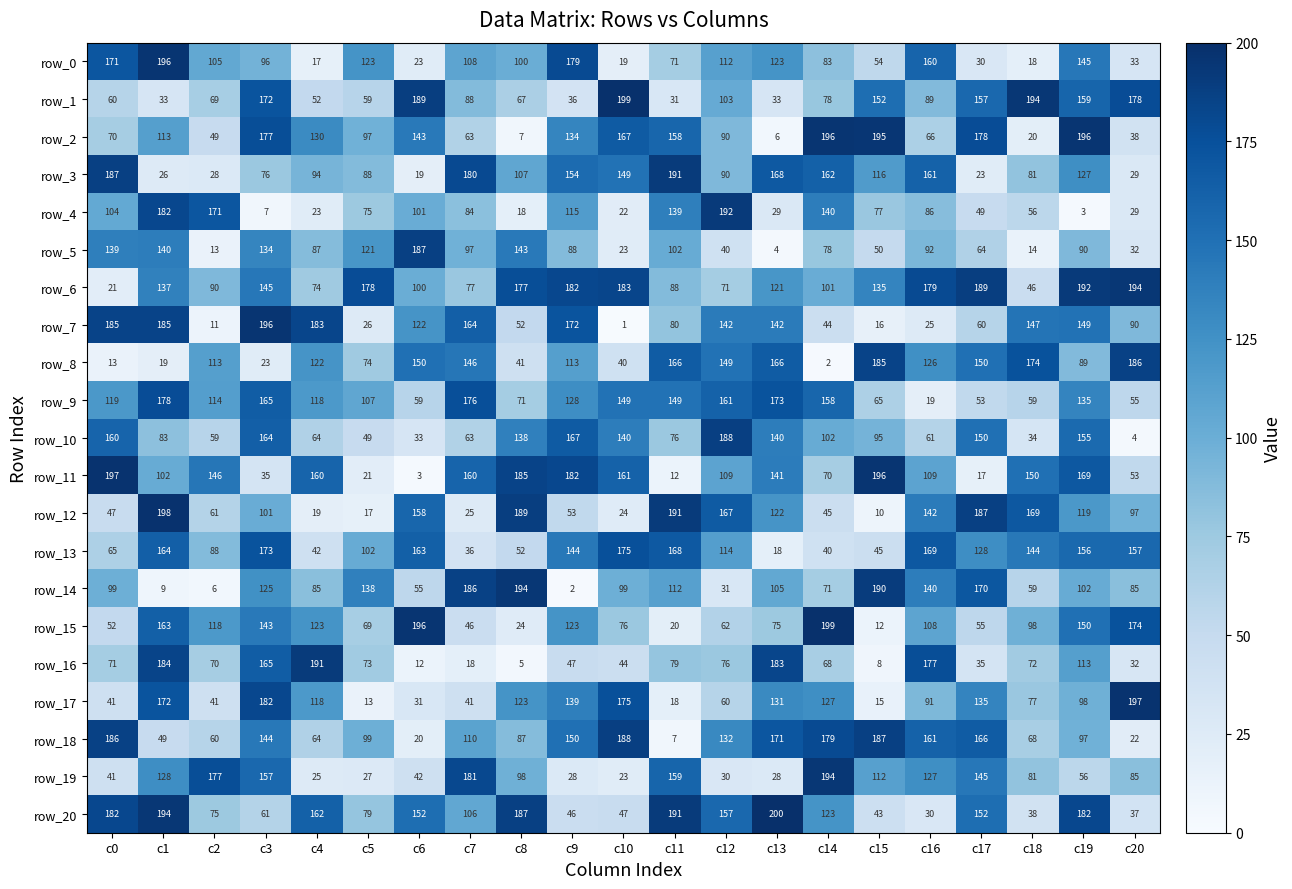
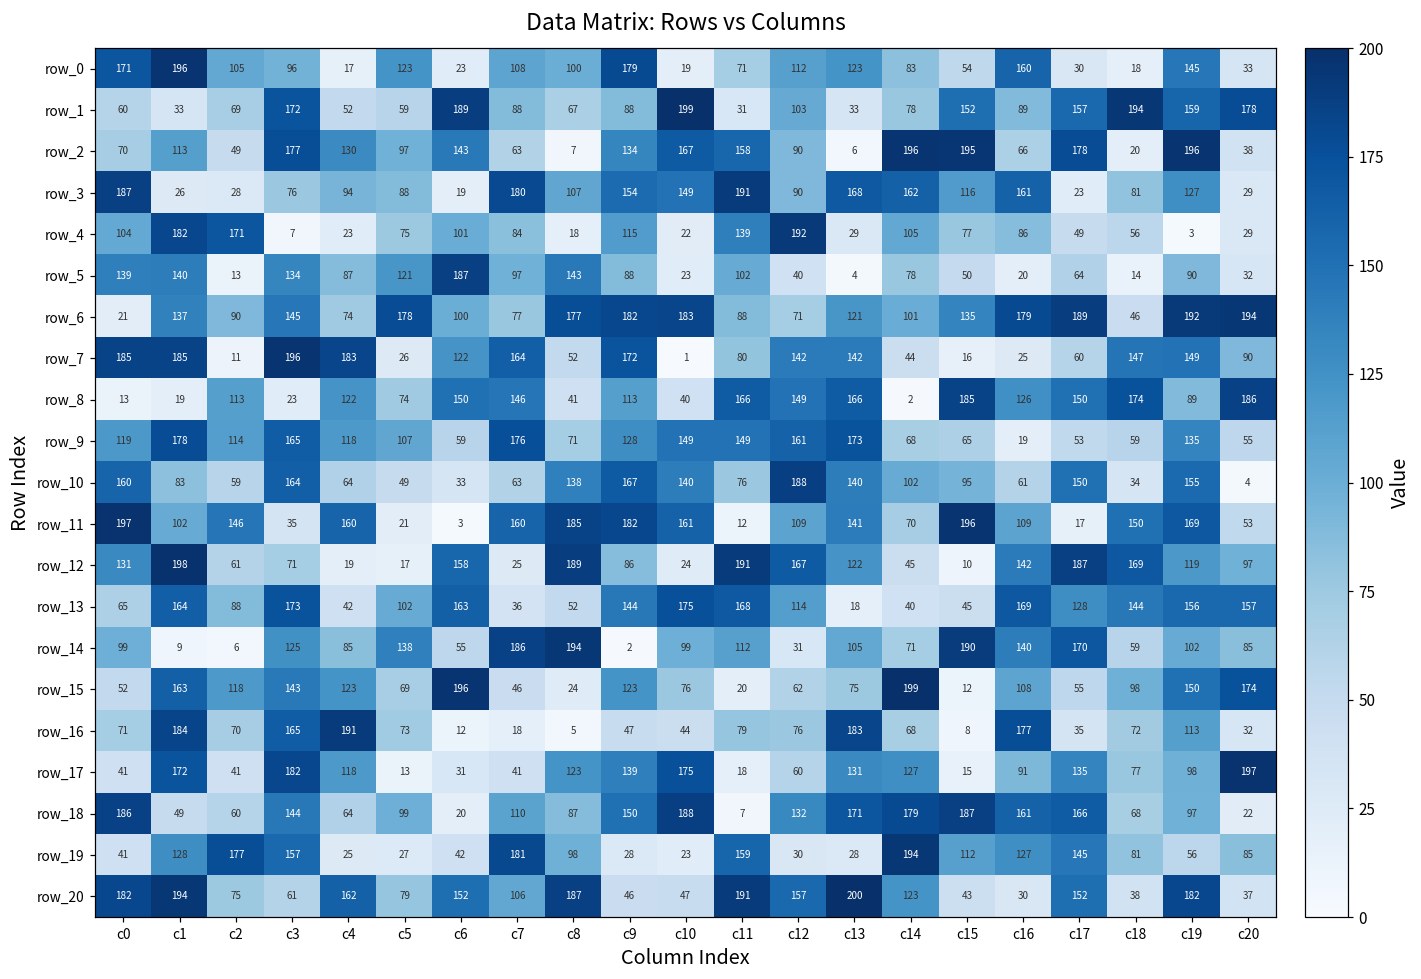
  {
    "row_1": {
      "c0": 60,
      "c1": 33,
      "c2": 69,
      "c3": 172,
      "c4": 52,
      "c5": 59,
      "c6": 189,
      "c7": 88,
      "c8": 67,
-     "c9": 36,
+     "c9": 88,
      "c10": 199,
      "c11": 31,
      "c12": 103,
      "c13": 33,
      "c14": 78,
      "c15": 152,
      "c16": 89,
      "c17": 157,
      "c18": 194,
      "c19": 159,
      "c20": 178
    },
    "row_4": {
      "c0": 104,
      "c1": 182,
      "c2": 171,
      "c3": 7,
      "c4": 23,
      "c5": 75,
      "c6": 101,
      "c7": 84,
      "c8": 18,
      "c9": 115,
      "c10": 22,
      "c11": 139,
      "c12": 192,
      "c13": 29,
-     "c14": 140,
+     "c14": 105,
      "c15": 77,
      "c16": 86,
      "c17": 49,
      "c18": 56,
      "c19": 3,
      "c20": 29
    },
    "row_5": {
      "c0": 139,
      "c1": 140,
      "c2": 13,
      "c3": 134,
      "c4": 87,
      "c5": 121,
      "c6": 187,
      "c7": 97,
      "c8": 143,
      "c9": 88,
      "c10": 23,
      "c11": 102,
      "c12": 40,
      "c13": 4,
      "c14": 78,
      "c15": 50,
-     "c16": 92,
+     "c16": 20,
      "c17": 64,
      "c18": 14,
      "c19": 90,
      "c20": 32
    },
    "row_9": {
      "c0": 119,
      "c1": 178,
      "c2": 114,
      "c3": 165,
      "c4": 118,
      "c5": 107,
      "c6": 59,
      "c7": 176,
      "c8": 71,
      "c9": 128,
      "c10": 149,
      "c11": 149,
      "c12": 161,
      "c13": 173,
-     "c14": 158,
+     "c14": 68,
      "c15": 65,
      "c16": 19,
      "c17": 53,
      "c18": 59,
      "c19": 135,
      "c20": 55
    },
    "row_12": {
-     "c0": 47,
+     "c0": 131,
      "c1": 198,
      "c2": 61,
-     "c3": 101,
+     "c3": 71,
      "c4": 19,
      "c5": 17,
      "c6": 158,
      "c7": 25,
      "c8": 189,
-     "c9": 53,
+     "c9": 86,
      "c10": 24,
      "c11": 191,
      "c12": 167,
      "c13": 122,
      "c14": 45,
      "c15": 10,
      "c16": 142,
      "c17": 187,
      "c18": 169,
      "c19": 119,
      "c20": 97
    }
  }
